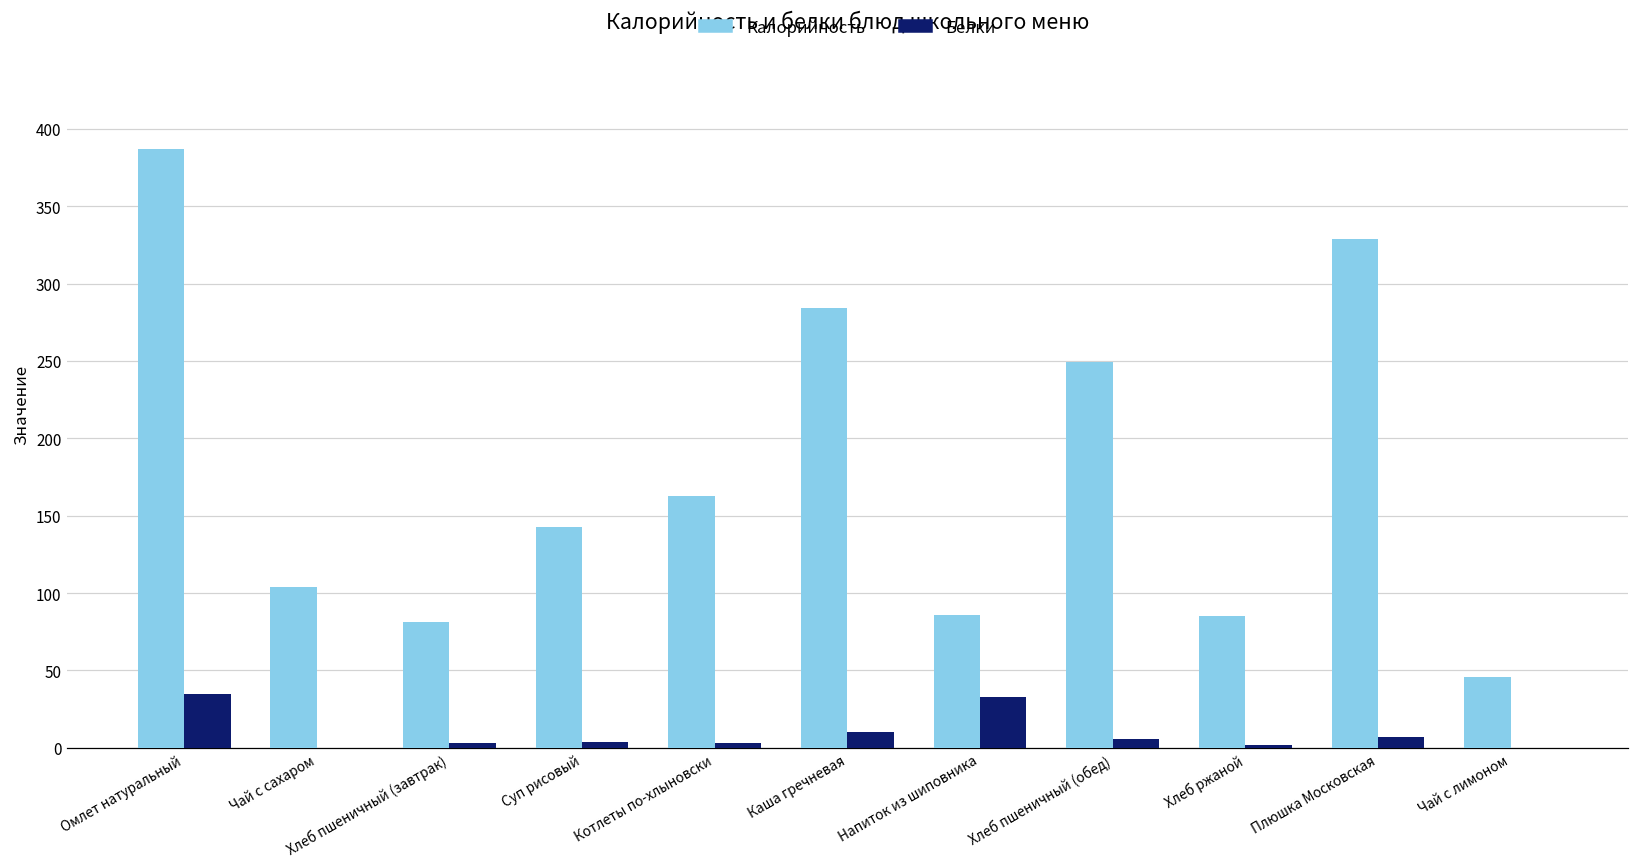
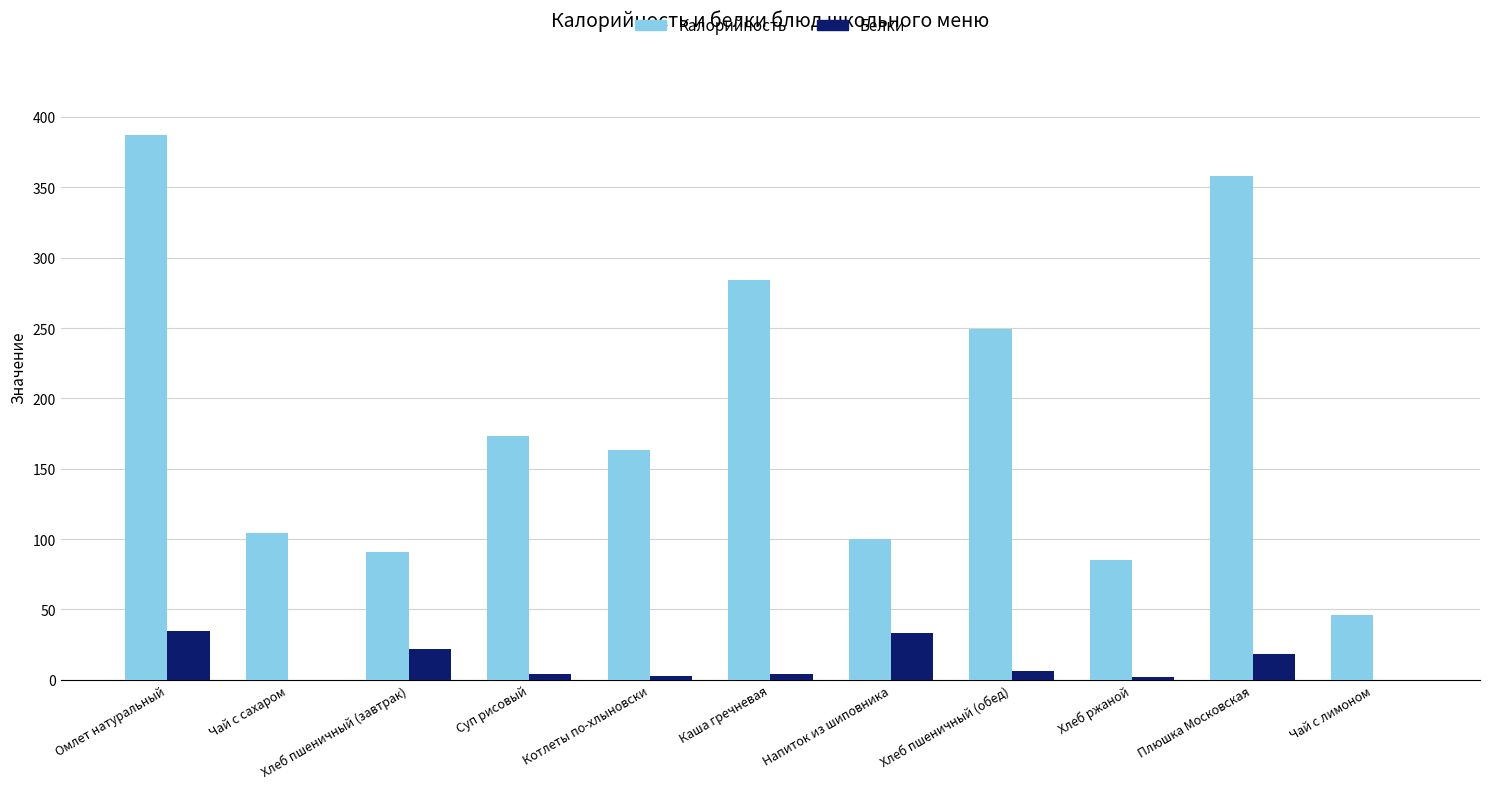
  {
    "Калорийность": {
      "Омлет натуральный": 387,
      "Чай с сахаром": 104,
-     "Хлеб пшеничный (завтрак)": 81,
-     "Суп рисовый": 143,
+     "Хлеб пшеничный (завтрак)": 91,
+     "Суп рисовый": 173,
      "Котлеты по-хлыновски": 163,
      "Каша гречневая": 284,
-     "Напиток из шиповника": 86,
+     "Напиток из шиповника": 100,
      "Хлеб пшеничный (обед)": 249,
      "Хлеб ржаной": 85,
-     "Плюшка Московская": 329,
+     "Плюшка Московская": 358,
      "Чай с лимоном": 46
    },
    "Белки": {
      "Омлет натуральный": 35,
      "Чай с сахаром": 0,
-     "Хлеб пшеничный (завтрак)": 3,
+     "Хлеб пшеничный (завтрак)": 22,
      "Суп рисовый": 4,
      "Котлеты по-хлыновски": 3,
-     "Каша гречневая": 10,
+     "Каша гречневая": 4,
      "Напиток из шиповника": 33,
      "Хлеб пшеничный (обед)": 6,
      "Хлеб ржаной": 2,
-     "Плюшка Московская": 7,
+     "Плюшка Московская": 18,
      "Чай с лимоном": 0
    }
  }
